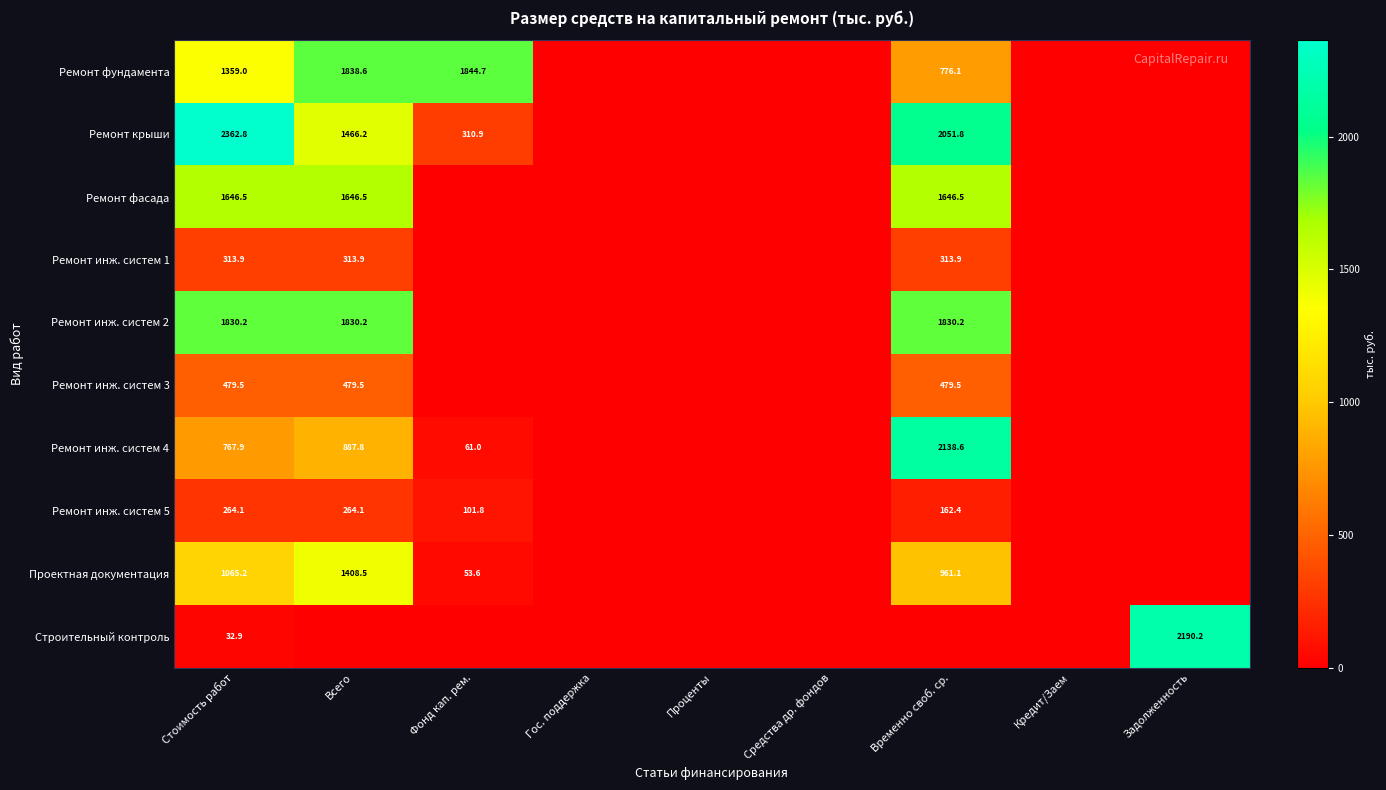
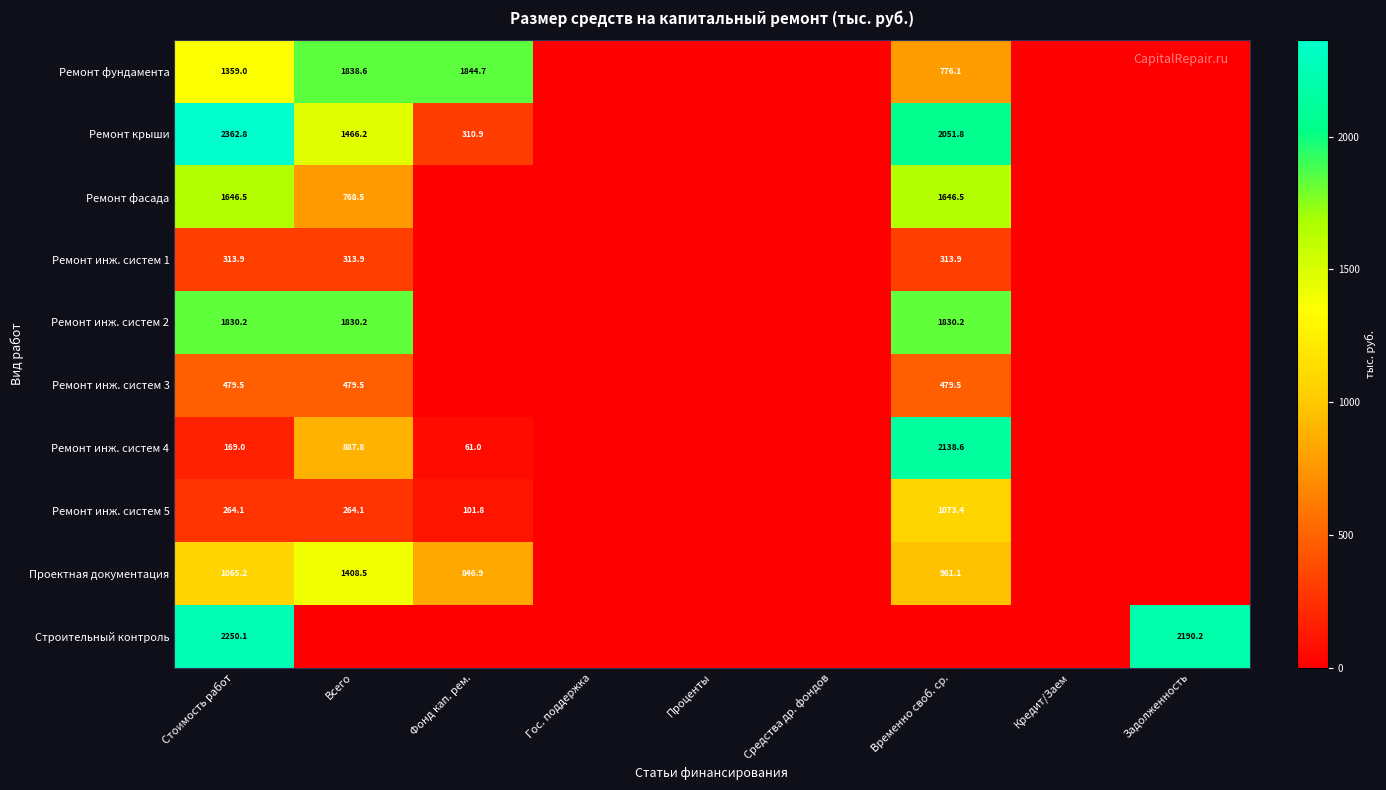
  {
    "Ремонт фундамента": {
      "Стоимость работ": 1359.0,
      "Всего": 1838.6,
      "Фонд кап. рем.": 1844.7,
      "Временно своб. ср.": 776.1
    },
    "Ремонт крыши": {
      "Стоимость работ": 2362.8,
      "Всего": 1466.2,
      "Фонд кап. рем.": 310.9,
      "Временно своб. ср.": 2051.8
    },
    "Ремонт фасада": {
      "Стоимость работ": 1646.5,
-     "Всего": 1646.5,
+     "Всего": 768.5,
      "Временно своб. ср.": 1646.5
    },
    "Ремонт инж. систем 1": {
      "Стоимость работ": 313.9,
      "Всего": 313.9,
      "Временно своб. ср.": 313.9
    },
    "Ремонт инж. систем 2": {
      "Стоимость работ": 1830.2,
      "Всего": 1830.2,
      "Временно своб. ср.": 1830.2
    },
    "Ремонт инж. систем 3": {
      "Стоимость работ": 479.5,
      "Всего": 479.5,
      "Временно своб. ср.": 479.5
    },
    "Ремонт инж. систем 4": {
-     "Стоимость работ": 767.9,
+     "Стоимость работ": 169.0,
      "Всего": 887.8,
      "Фонд кап. рем.": 61.0,
      "Временно своб. ср.": 2138.6
    },
    "Ремонт инж. систем 5": {
      "Стоимость работ": 264.1,
      "Всего": 264.1,
      "Фонд кап. рем.": 101.8,
-     "Временно своб. ср.": 162.4
+     "Временно своб. ср.": 1073.4
    },
    "Проектная документация": {
      "Стоимость работ": 1065.2,
      "Всего": 1408.5,
-     "Фонд кап. рем.": 53.6,
+     "Фонд кап. рем.": 846.9,
      "Временно своб. ср.": 961.1
    },
    "Строительный контроль": {
-     "Стоимость работ": 32.9,
+     "Стоимость работ": 2250.1,
      "Задолженность": 2190.2
    }
  }
